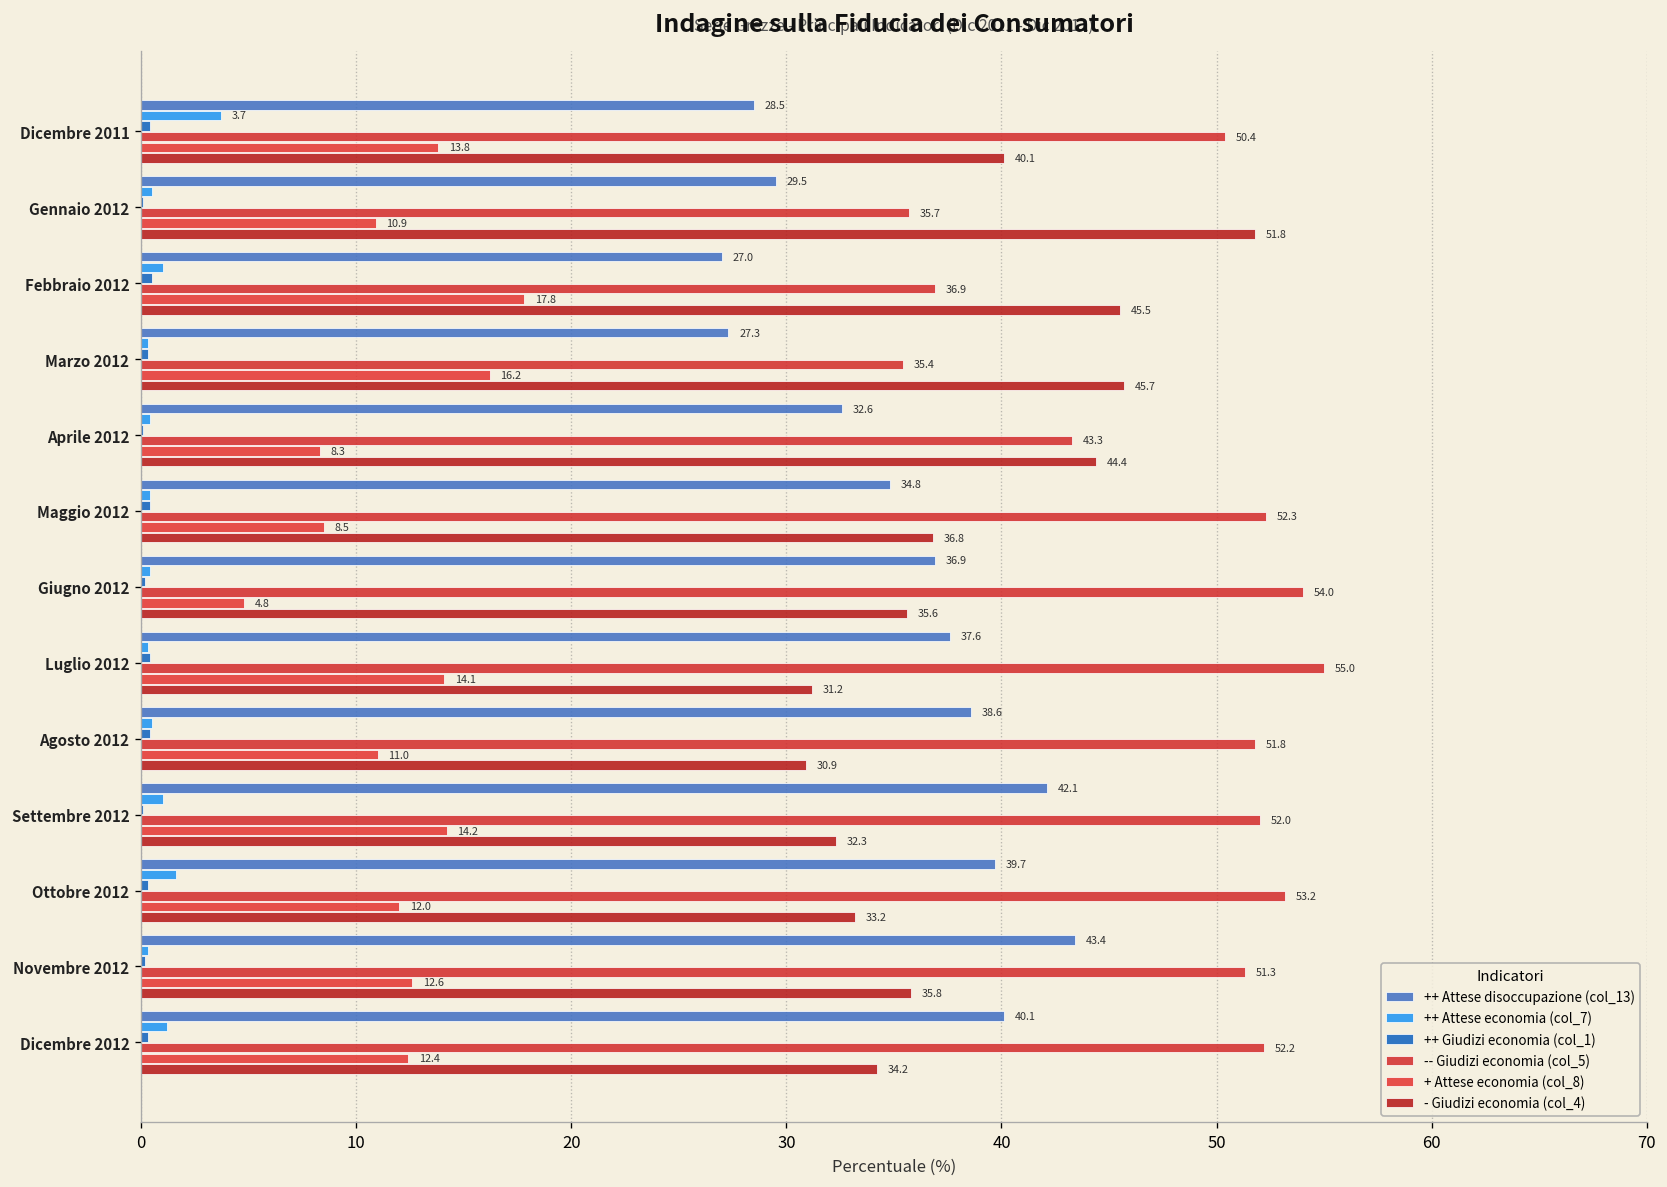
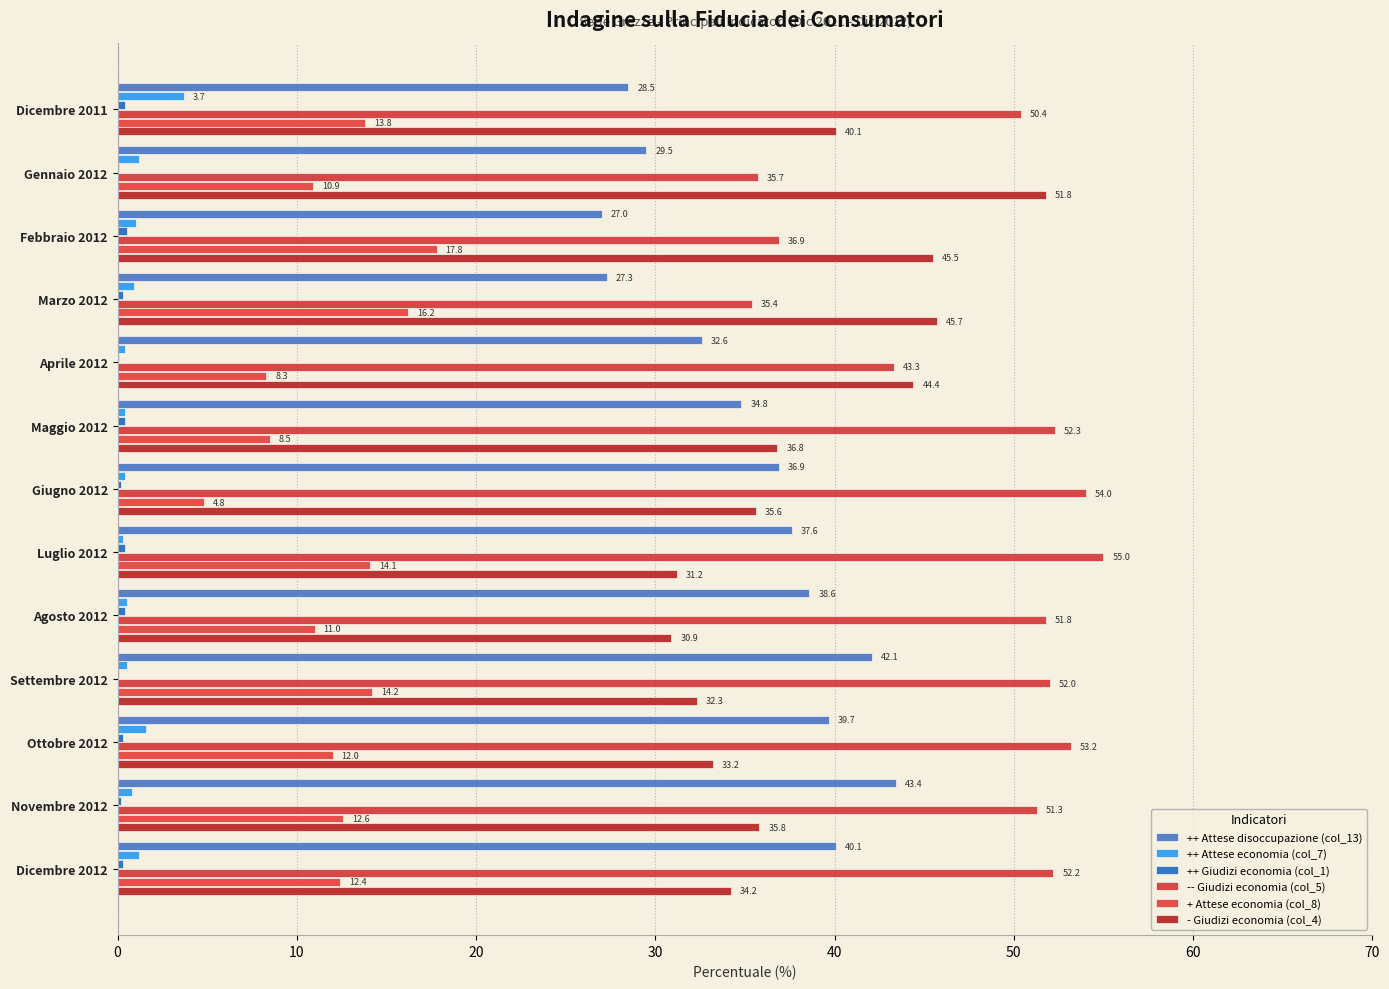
  {
    "++ Attese economia (col_7)": {
-     "Gennaio 2012": 0.5,
+     "Gennaio 2012": 1.2,
      "Febbraio 2012": 1.0,
-     "Marzo 2012": 0.3,
+     "Marzo 2012": 0.9,
      "Aprile 2012": 0.4,
      "Maggio 2012": 0.4,
      "Giugno 2012": 0.4,
      "Luglio 2012": 0.3,
      "Agosto 2012": 0.5,
-     "Settembre 2012": 1.0,
+     "Settembre 2012": 0.5,
      "Ottobre 2012": 1.6,
-     "Novembre 2012": 0.3,
+     "Novembre 2012": 0.8,
      "Dicembre 2012": 1.2
    }
  }
